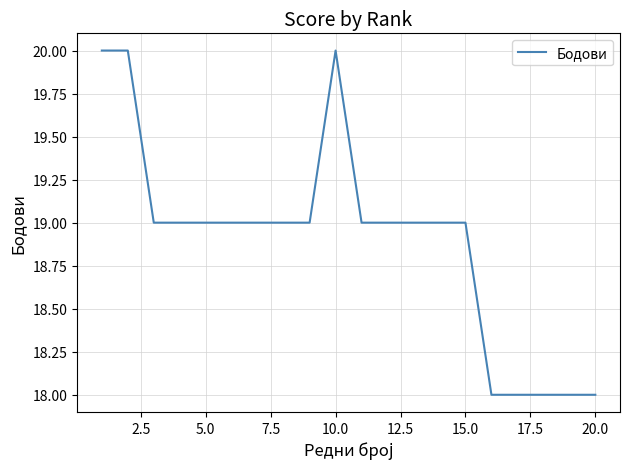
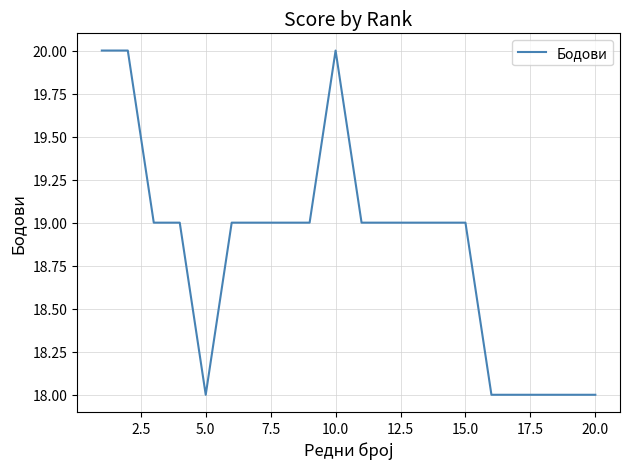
  {
-   "5.0": 19,
+   "5.0": 18,
    "10.0": 20,
    "15.0": 19,
    "20.0": 18
  }
